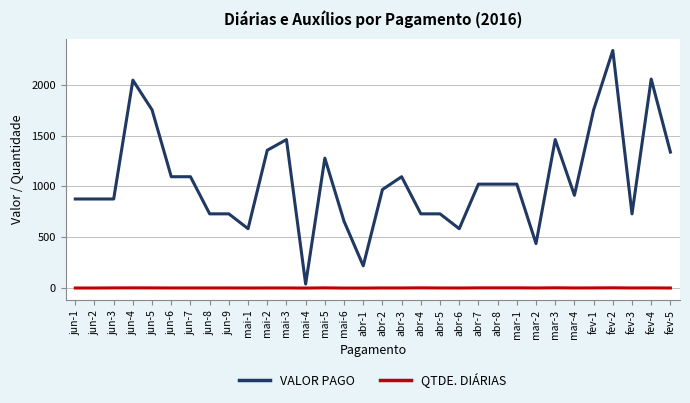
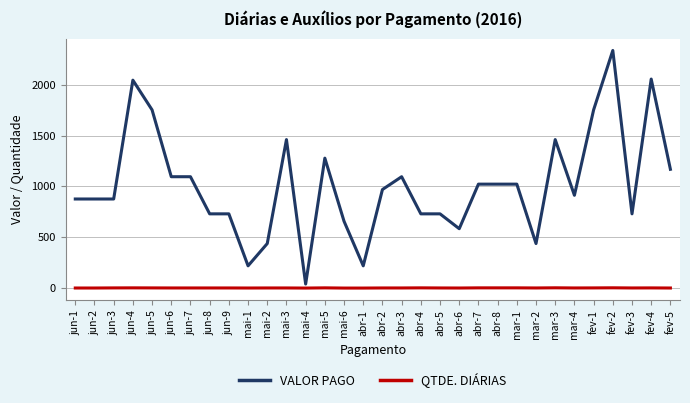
  {
    "VALOR PAGO": {
      "jun-1": 880,
      "jun-2": 880,
      "jun-3": 880,
      "jun-4": 2040,
      "jun-5": 1750,
      "jun-6": 1100,
      "jun-7": 1100,
      "jun-8": 730,
      "jun-9": 730,
-     "mai-1": 580,
-     "mai-2": 1360,
+     "mai-1": 220,
+     "mai-2": 440,
      "mai-3": 1460,
      "mai-4": 40,
      "mai-5": 1280,
      "mai-6": 660,
      "abr-1": 220,
      "abr-2": 970,
      "abr-3": 1100,
      "abr-4": 730,
      "abr-5": 730,
      "abr-6": 580,
      "abr-7": 1020,
      "abr-8": 1020,
      "mar-1": 1020,
      "mar-2": 440,
      "mar-3": 1460,
      "mar-4": 910,
      "fev-1": 1750,
      "fev-2": 2340,
      "fev-3": 730,
      "fev-4": 2060,
-     "fev-5": 1340
+     "fev-5": 1170
    },
    "QTDE. DIÁRIAS": {
      "jun-1": 0,
      "jun-2": 0,
      "jun-3": 0,
      "jun-4": 0,
      "jun-5": 0,
      "jun-6": 0,
      "jun-7": 0,
      "jun-8": 0,
      "jun-9": 0,
      "mai-1": 0,
      "mai-2": 0,
      "mai-3": 0,
      "mai-4": 0,
      "mai-5": 0,
      "mai-6": 0,
      "abr-1": 0,
      "abr-2": 0,
      "abr-3": 0,
      "abr-4": 0,
      "abr-5": 0,
      "abr-6": 0,
      "abr-7": 0,
      "abr-8": 0,
      "mar-1": 0,
      "mar-2": 0,
      "mar-3": 0,
      "mar-4": 0,
      "fev-1": 0,
      "fev-2": 0,
      "fev-3": 0,
      "fev-4": 0,
      "fev-5": 0
    }
  }
